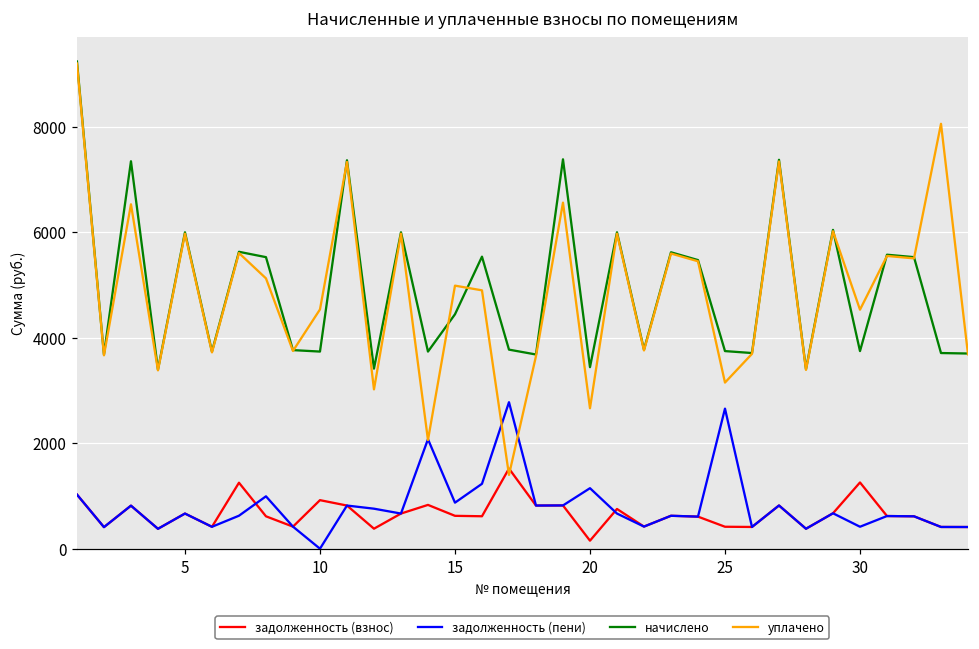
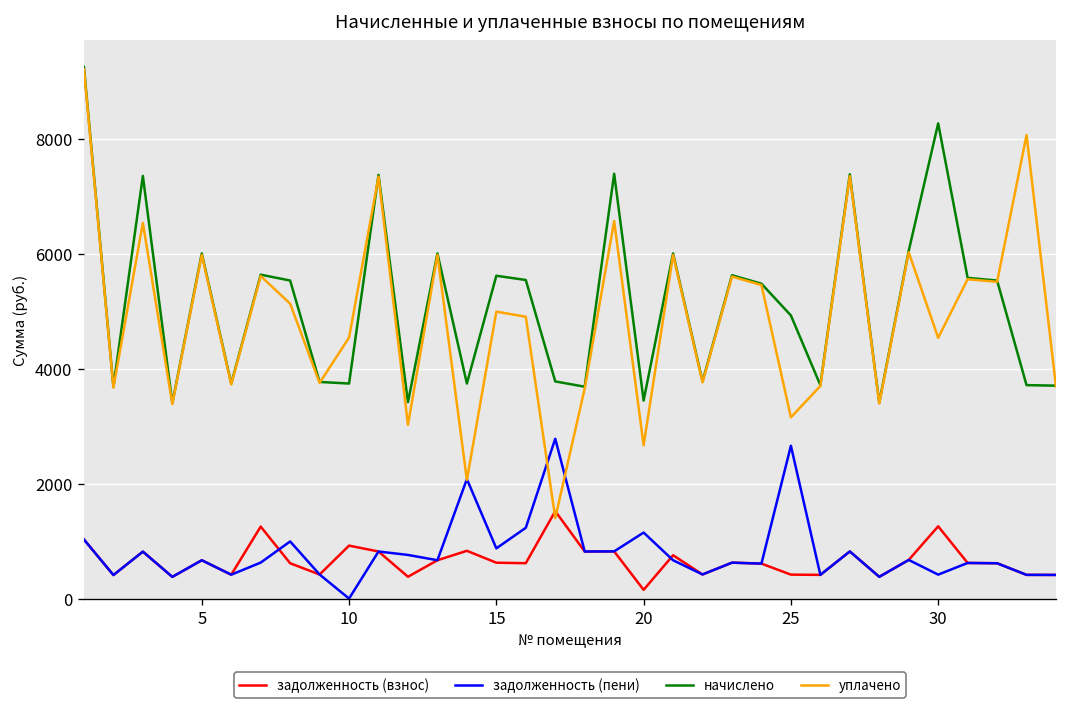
  {
    "задолженность (взнос)": {
      "10": 900,
      "15": 600,
      "20": 200,
      "25": 400,
      "30": 1300
    },
    "задолженность (пени)": {
      "10": 0,
      "15": 900,
      "20": 1100,
      "25": 2700,
      "30": 400
    },
    "начислено": {
      "10": 3700,
-     "15": 4400,
+     "15": 5600,
      "20": 3400,
-     "25": 3700,
-     "30": 3700
+     "25": 4900,
+     "30": 8300
    },
    "уплачено": {
      "10": 4500,
      "15": 5000,
      "20": 2700,
      "25": 3200,
      "30": 4500
    }
  }
